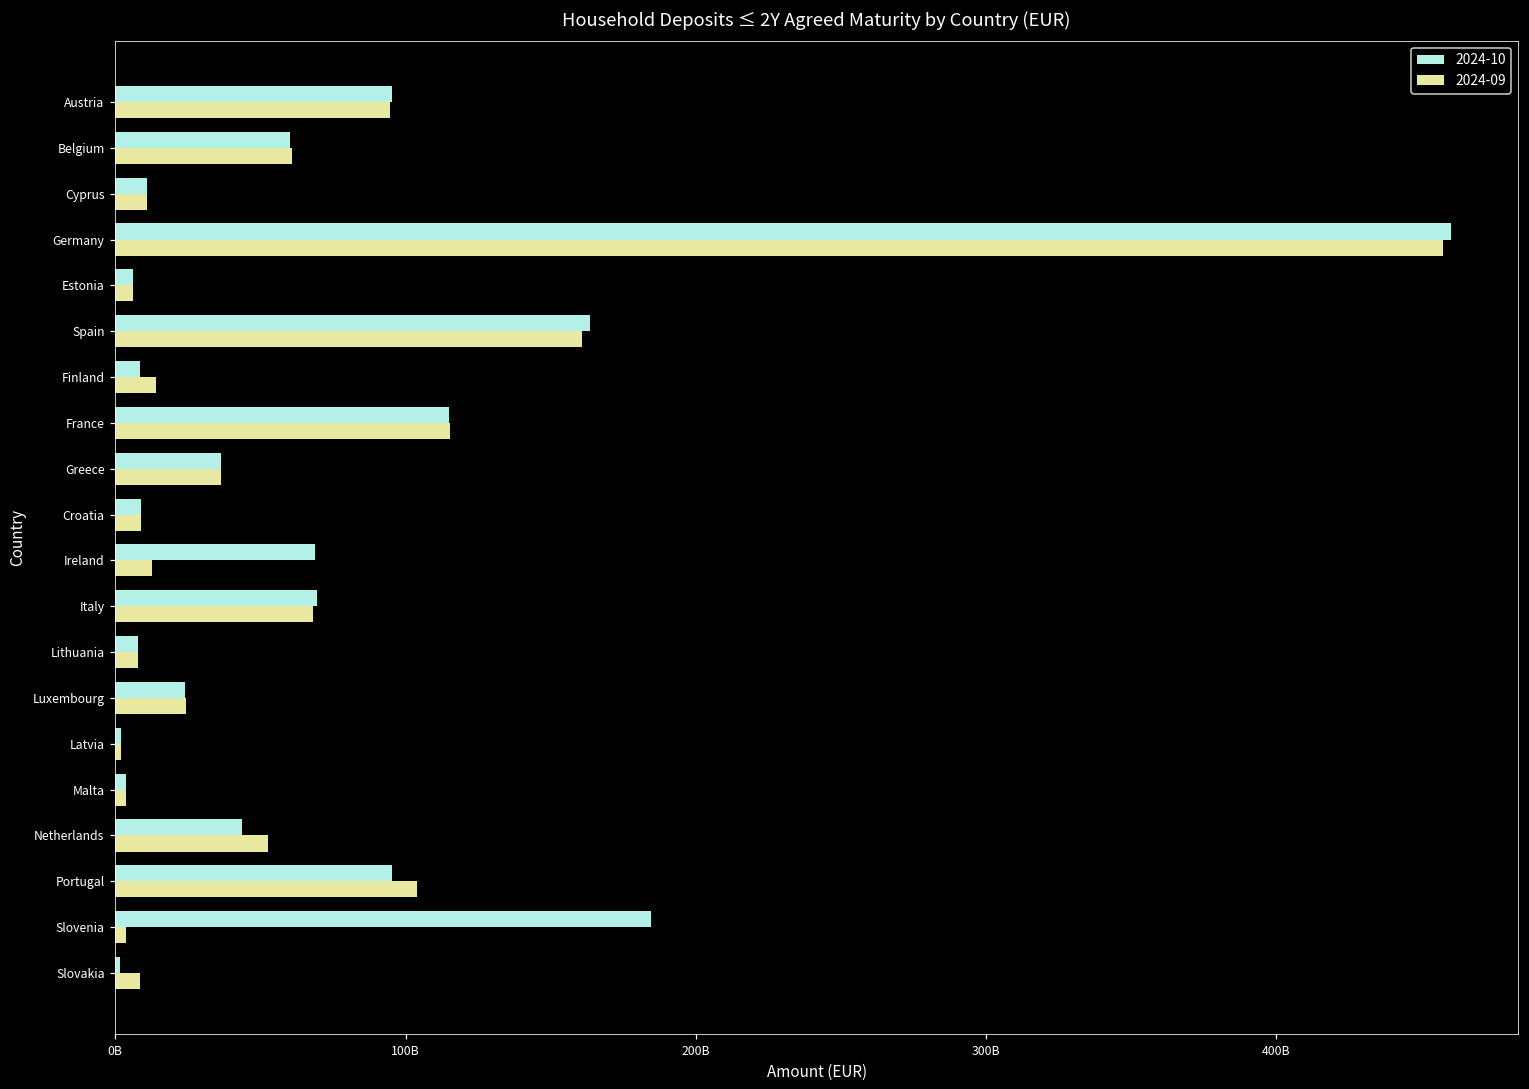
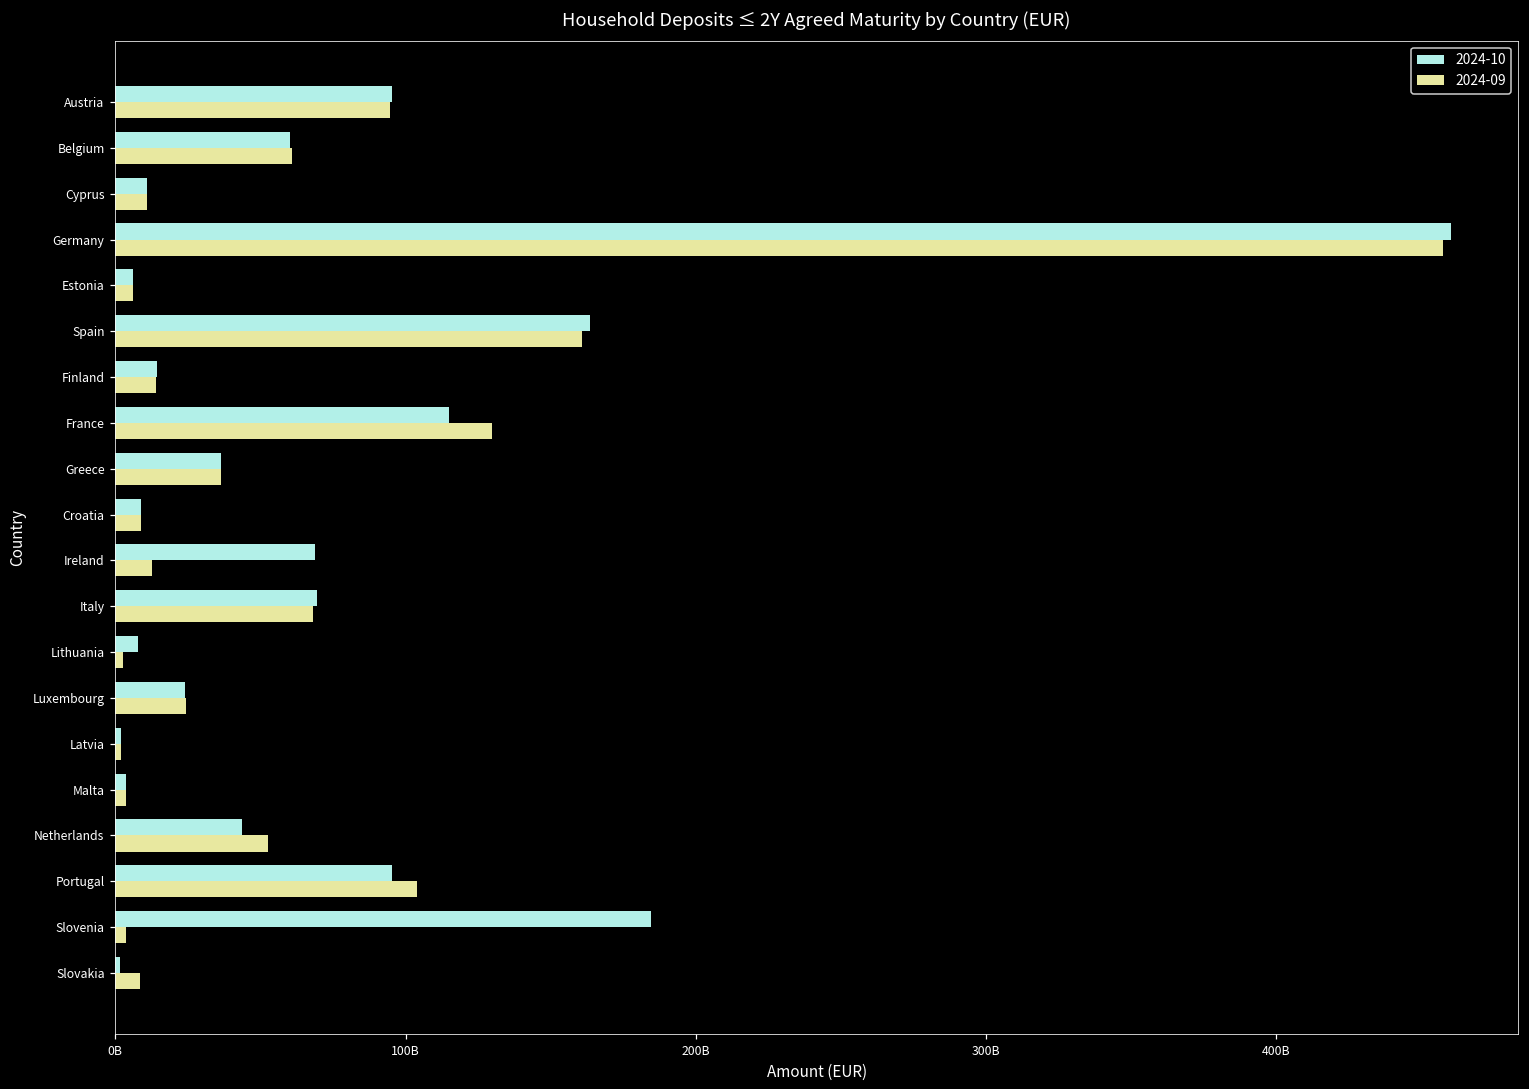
  {
    "2024-10": {
      "Austria": 95000000000,
      "Belgium": 60000000000,
      "Cyprus": 11000000000,
      "Germany": 460000000000,
      "Estonia": 6000000000,
      "Spain": 164000000000,
-     "Finland": 9000000000,
+     "Finland": 14000000000,
      "France": 115000000000,
      "Greece": 36000000000,
      "Croatia": 9000000000,
      "Ireland": 69000000000,
      "Italy": 70000000000,
      "Lithuania": 8000000000,
      "Luxembourg": 24000000000,
      "Latvia": 2000000000,
      "Malta": 4000000000,
      "Netherlands": 43000000000,
      "Portugal": 95000000000,
      "Slovenia": 184000000000,
      "Slovakia": 2000000000
    },
    "2024-09": {
      "Austria": 95000000000,
      "Belgium": 61000000000,
      "Cyprus": 11000000000,
      "Germany": 458000000000,
      "Estonia": 6000000000,
      "Spain": 161000000000,
      "Finland": 14000000000,
-     "France": 115000000000,
+     "France": 130000000000,
      "Greece": 36000000000,
      "Croatia": 9000000000,
      "Ireland": 13000000000,
      "Italy": 68000000000,
-     "Lithuania": 8000000000,
+     "Lithuania": 3000000000,
      "Luxembourg": 24000000000,
      "Latvia": 2000000000,
      "Malta": 4000000000,
      "Netherlands": 53000000000,
      "Portugal": 104000000000,
      "Slovenia": 4000000000,
      "Slovakia": 9000000000
    }
  }
